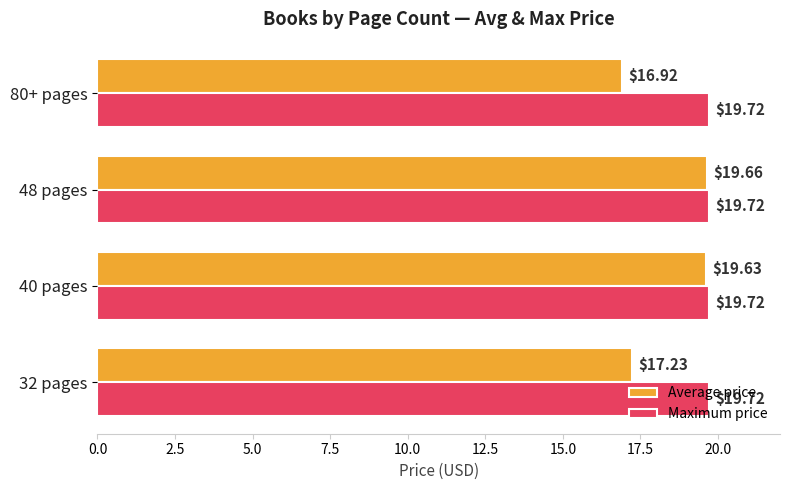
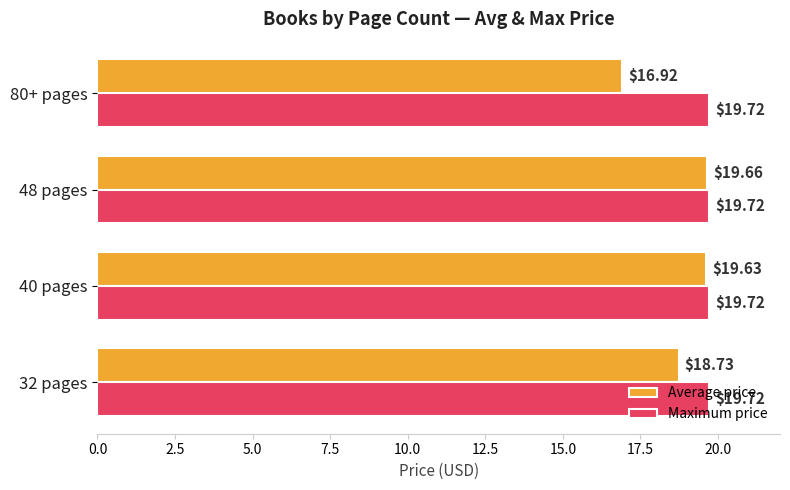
  {
    "Average price": {
      "80+ pages": "$16.92",
      "48 pages": "$19.66",
      "40 pages": "$19.63",
-     "32 pages": "$17.23"
+     "32 pages": "$18.73"
    },
    "Maximum price": {
      "80+ pages": "$19.72",
      "48 pages": "$19.72",
      "40 pages": "$19.72",
      "32 pages": "$19.72"
    }
  }
